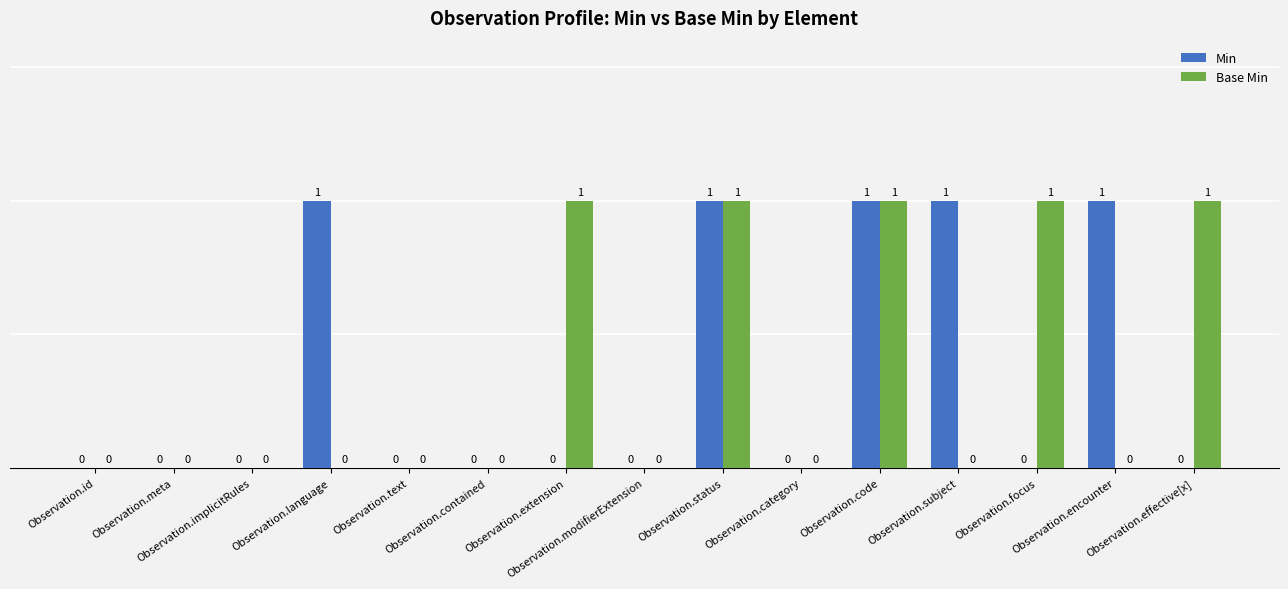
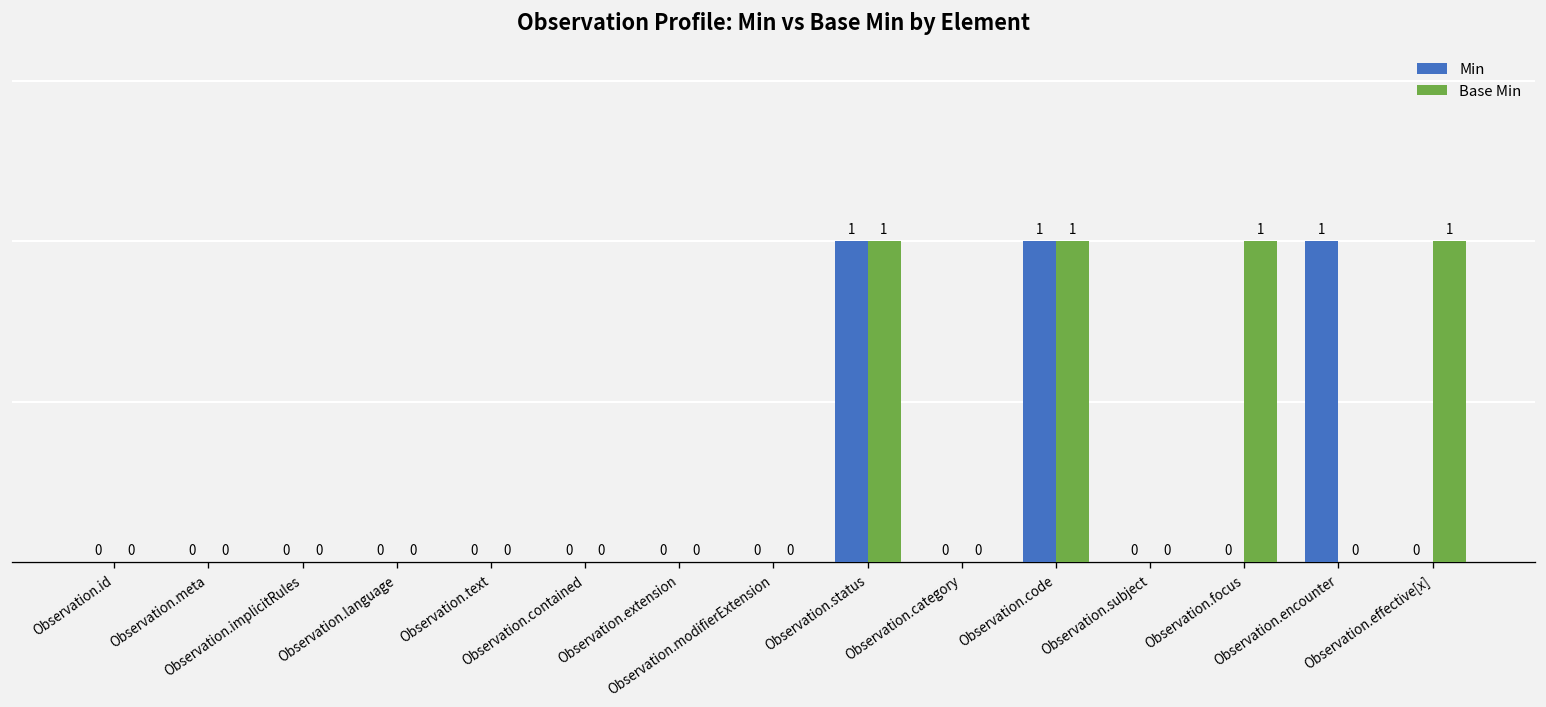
  {
    "Min": {
      "Observation.id": 0,
      "Observation.meta": 0,
      "Observation.implicitRules": 0,
-     "Observation.language": 1,
+     "Observation.language": 0,
      "Observation.text": 0,
      "Observation.contained": 0,
      "Observation.extension": 0,
      "Observation.modifierExtension": 0,
      "Observation.status": 1,
      "Observation.category": 0,
      "Observation.code": 1,
-     "Observation.subject": 1,
+     "Observation.subject": 0,
      "Observation.focus": 0,
      "Observation.encounter": 1,
      "Observation.effective[x]": 0
    },
    "Base Min": {
      "Observation.id": 0,
      "Observation.meta": 0,
      "Observation.implicitRules": 0,
      "Observation.language": 0,
      "Observation.text": 0,
      "Observation.contained": 0,
-     "Observation.extension": 1,
+     "Observation.extension": 0,
      "Observation.modifierExtension": 0,
      "Observation.status": 1,
      "Observation.category": 0,
      "Observation.code": 1,
      "Observation.subject": 0,
      "Observation.focus": 1,
      "Observation.encounter": 0,
      "Observation.effective[x]": 1
    }
  }
